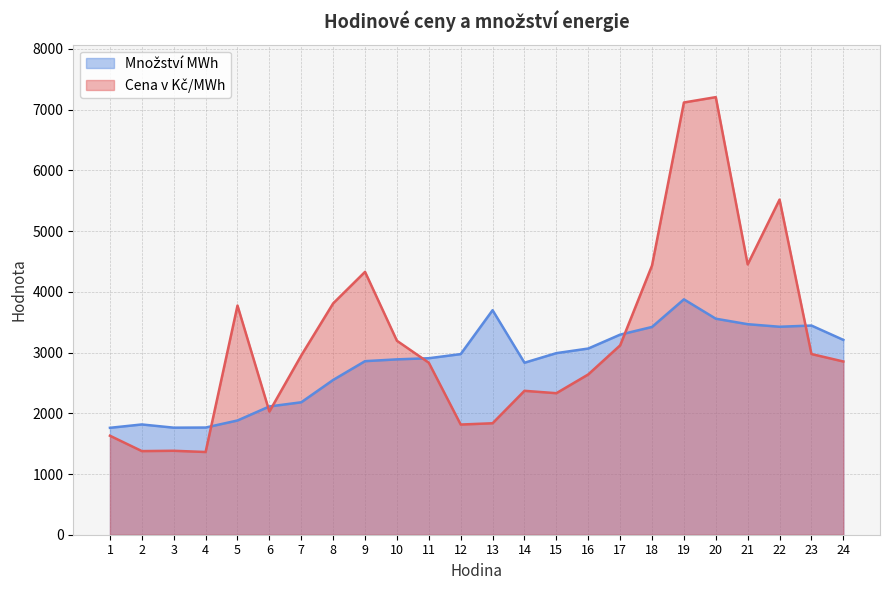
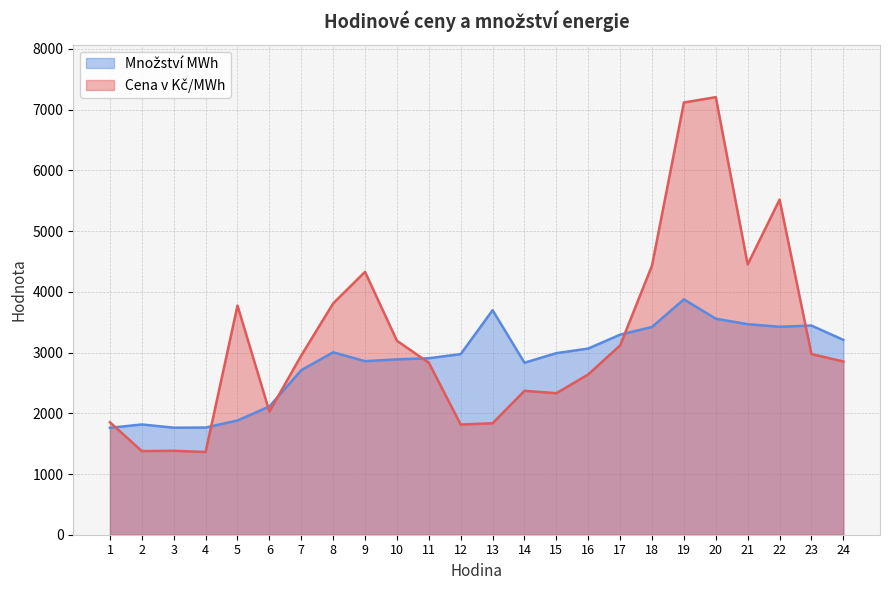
  {
    "Množství MWh": {
      "1": 1800,
      "2": 1800,
      "3": 1800,
      "4": 1800,
      "5": 1900,
      "6": 2100,
-     "7": 2200,
-     "8": 2500,
+     "7": 2700,
+     "8": 3000,
      "9": 2900,
      "10": 2900,
      "11": 2900,
      "12": 3000,
      "13": 3700,
      "14": 2800,
      "15": 3000,
      "16": 3100,
      "17": 3300,
      "18": 3400,
      "19": 3900,
      "20": 3600,
      "21": 3500,
      "22": 3400,
      "23": 3400,
      "24": 3200
    },
    "Cena v Kč/MWh": {
-     "1": 1600,
+     "1": 1900,
      "2": 1400,
      "3": 1400,
      "4": 1400,
      "5": 3800,
      "6": 2000,
      "7": 3000,
      "8": 3800,
      "9": 4300,
      "10": 3200,
      "11": 2800,
      "12": 1800,
      "13": 1800,
      "14": 2400,
      "15": 2300,
      "16": 2600,
      "17": 3100,
      "18": 4400,
      "19": 7100,
      "20": 7200,
      "21": 4500,
      "22": 5500,
      "23": 3000,
      "24": 2900
    }
  }
